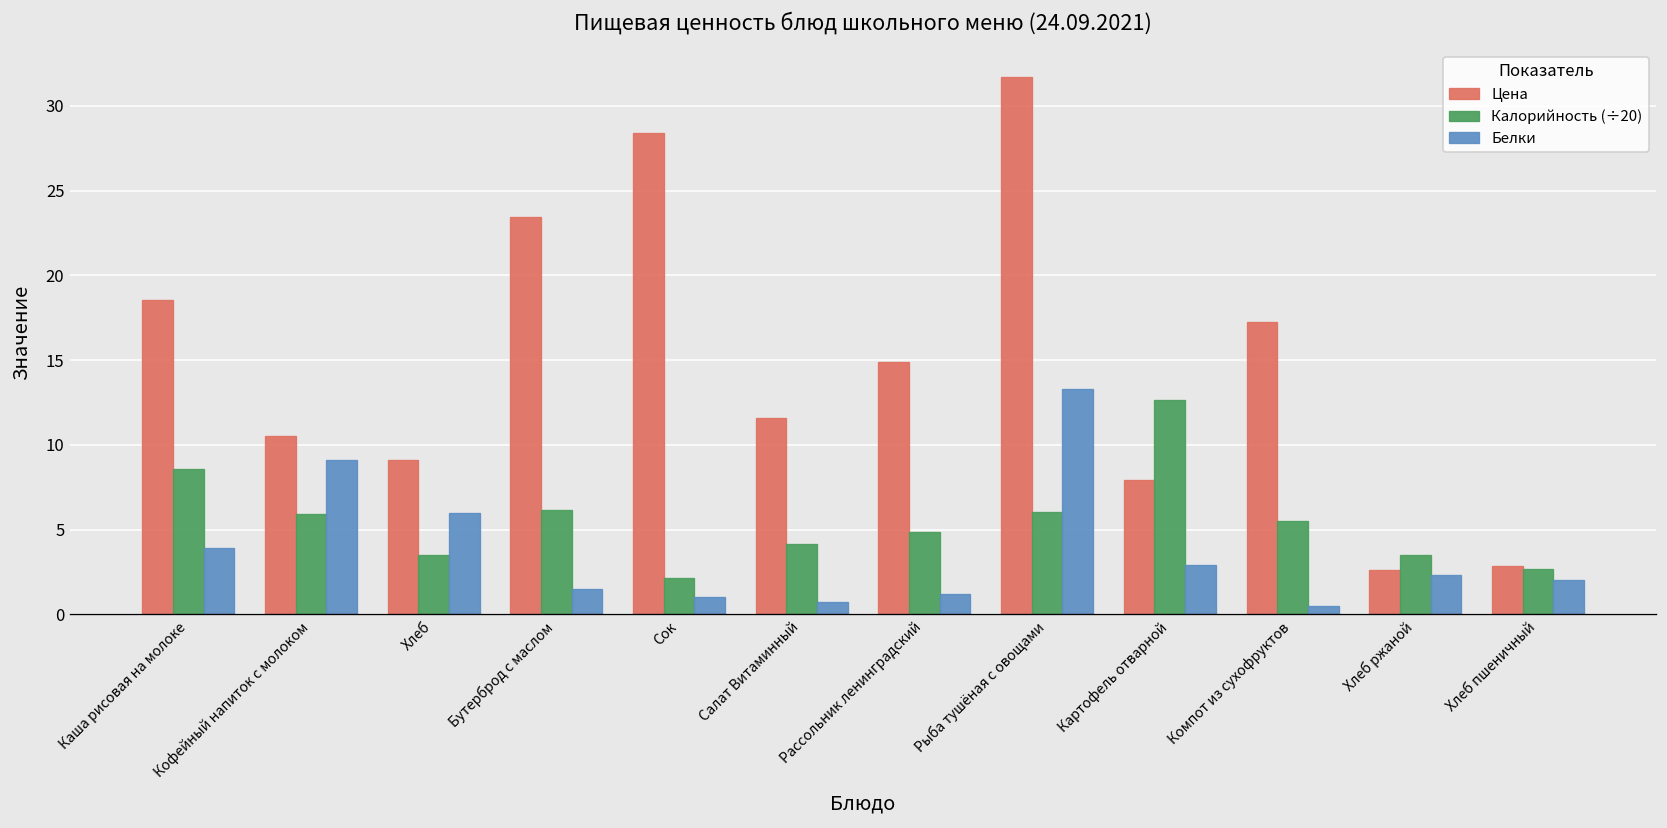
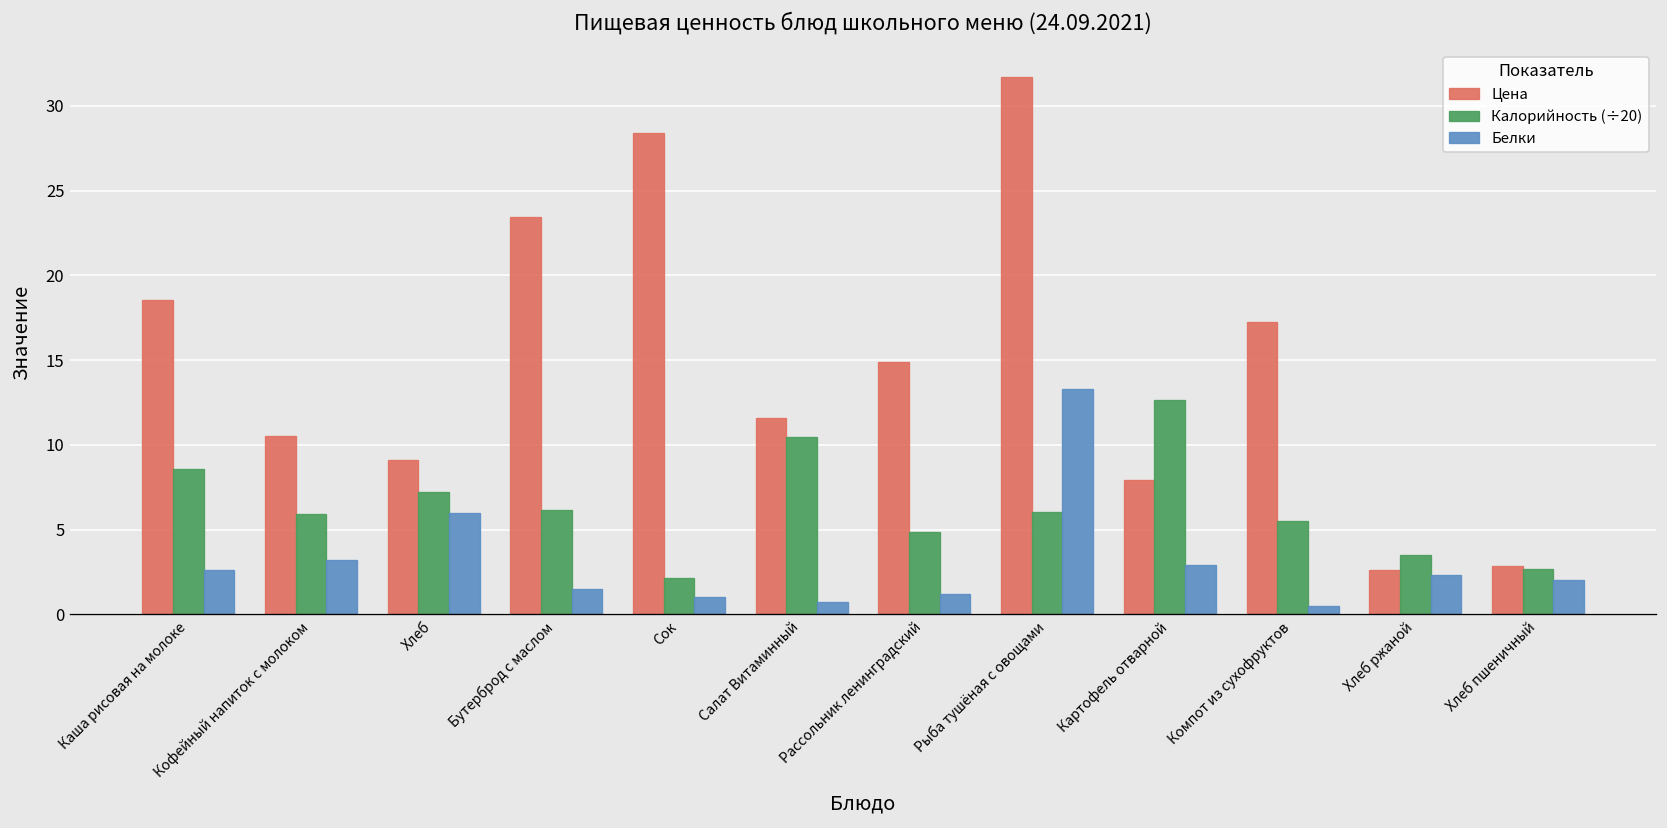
  {
    "Цена": {
      "Каша рисовая на молоке": 18.5,
      "Кофейный напиток с молоком": 10.5,
      "Хлеб": 9.1,
      "Бутерброд с маслом": 23.4,
      "Сок": 28.4,
      "Салат Витаминный": 11.6,
      "Рассольник ленинградский": 14.9,
      "Рыба тушёная с овощами": 31.7,
      "Картофель отварной": 7.9,
      "Компот из сухофруктов": 17.2,
      "Хлеб ржаной": 2.6,
      "Хлеб пшеничный": 2.8
    },
    "Калорийность (÷20)": {
      "Каша рисовая на молоке": 8.6,
      "Кофейный напиток с молоком": 5.9,
-     "Хлеб": 3.5,
+     "Хлеб": 7.2,
      "Бутерброд с маслом": 6.2,
      "Сок": 2.2,
-     "Салат Витаминный": 4.1,
+     "Салат Витаминный": 10.5,
      "Рассольник ленинградский": 4.9,
      "Рыба тушёная с овощами": 6.1,
      "Картофель отварной": 12.7,
      "Компот из сухофруктов": 5.5,
      "Хлеб ржаной": 3.5,
      "Хлеб пшеничный": 2.7
    },
    "Белки": {
-     "Каша рисовая на молоке": 3.9,
-     "Кофейный напиток с молоком": 9.1,
+     "Каша рисовая на молоке": 2.6,
+     "Кофейный напиток с молоком": 3.2,
      "Хлеб": 6.0,
      "Бутерброд с маслом": 1.5,
      "Сок": 1.0,
      "Салат Витаминный": 0.7,
      "Рассольник ленинградский": 1.2,
      "Рыба тушёная с овощами": 13.3,
      "Картофель отварной": 2.9,
      "Компот из сухофруктов": 0.5,
      "Хлеб ржаной": 2.3,
      "Хлеб пшеничный": 2.0
    }
  }
